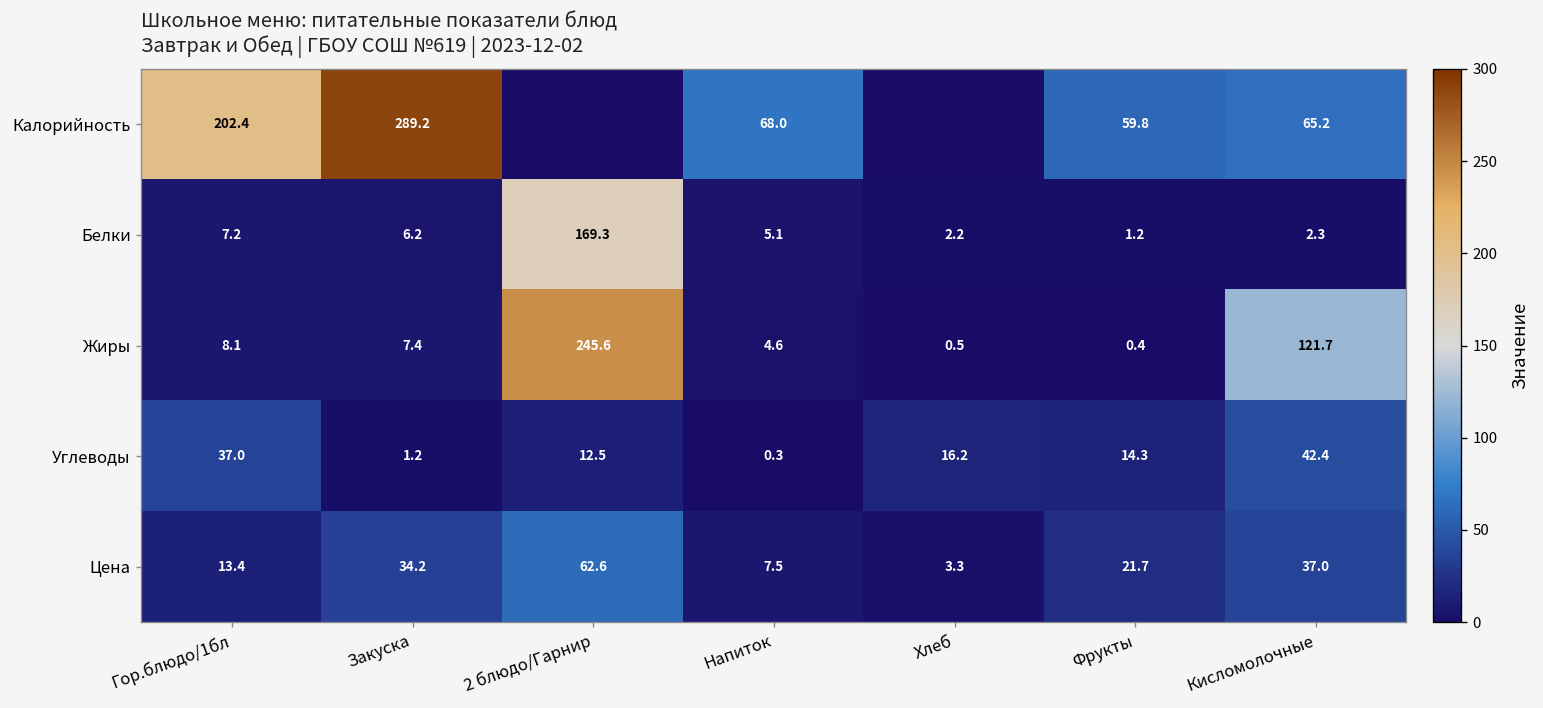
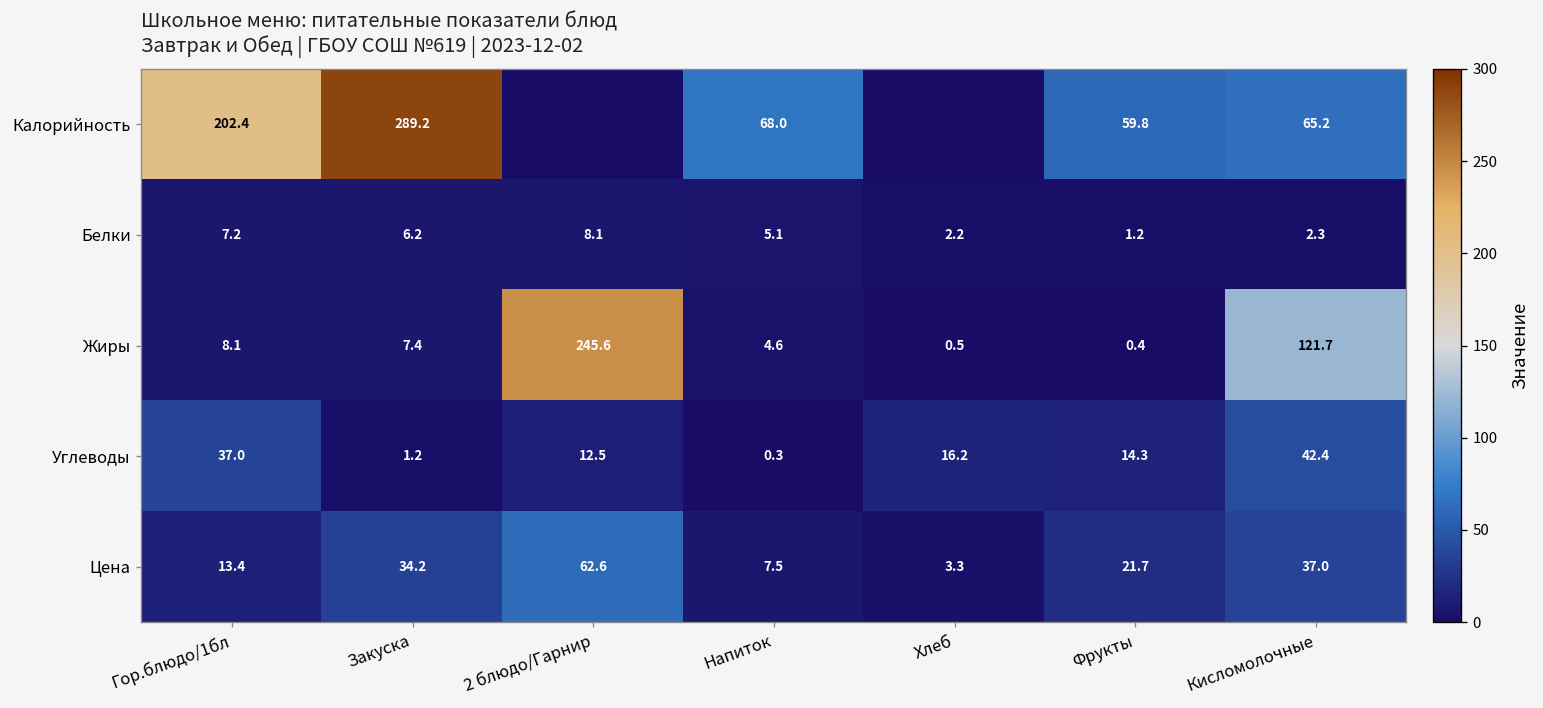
  {
    "Калорийность": {
      "Гор.блюдо/1бл": 202.4,
      "Закуска": 289.2,
      "Напиток": 68.0,
      "Фрукты": 59.8,
      "Кисломолочные": 65.2
    },
    "Белки": {
      "Гор.блюдо/1бл": 7.2,
      "Закуска": 6.2,
-     "2 блюдо/Гарнир": 169.3,
+     "2 блюдо/Гарнир": 8.1,
      "Напиток": 5.1,
      "Хлеб": 2.2,
      "Фрукты": 1.2,
      "Кисломолочные": 2.3
    },
    "Жиры": {
      "Гор.блюдо/1бл": 8.1,
      "Закуска": 7.4,
      "2 блюдо/Гарнир": 245.6,
      "Напиток": 4.6,
      "Хлеб": 0.5,
      "Фрукты": 0.4,
      "Кисломолочные": 121.7
    },
    "Углеводы": {
      "Гор.блюдо/1бл": 37.0,
      "Закуска": 1.2,
      "2 блюдо/Гарнир": 12.5,
      "Напиток": 0.3,
      "Хлеб": 16.2,
      "Фрукты": 14.3,
      "Кисломолочные": 42.4
    },
    "Цена": {
      "Гор.блюдо/1бл": 13.4,
      "Закуска": 34.2,
      "2 блюдо/Гарнир": 62.6,
      "Напиток": 7.5,
      "Хлеб": 3.3,
      "Фрукты": 21.7,
      "Кисломолочные": 37.0
    }
  }
